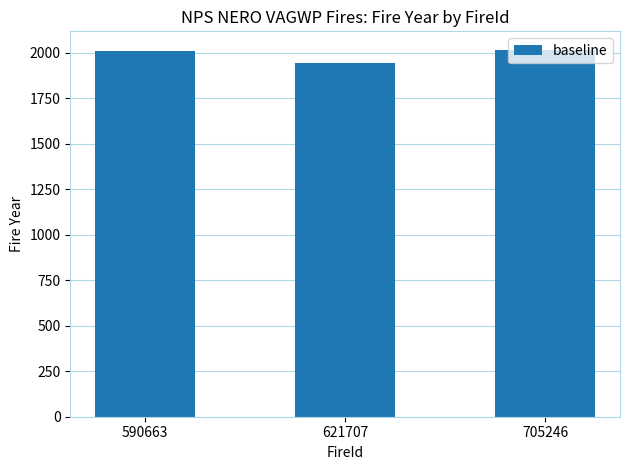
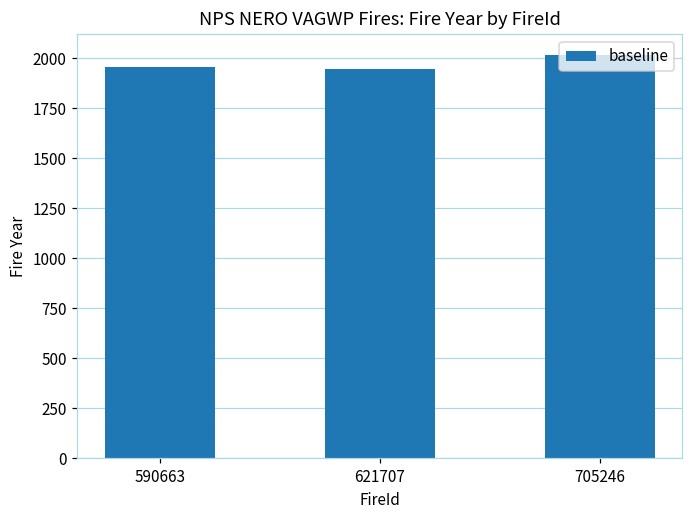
  {
-   "590663": 2010,
+   "590663": 1960,
    "621707": 1940
  }
